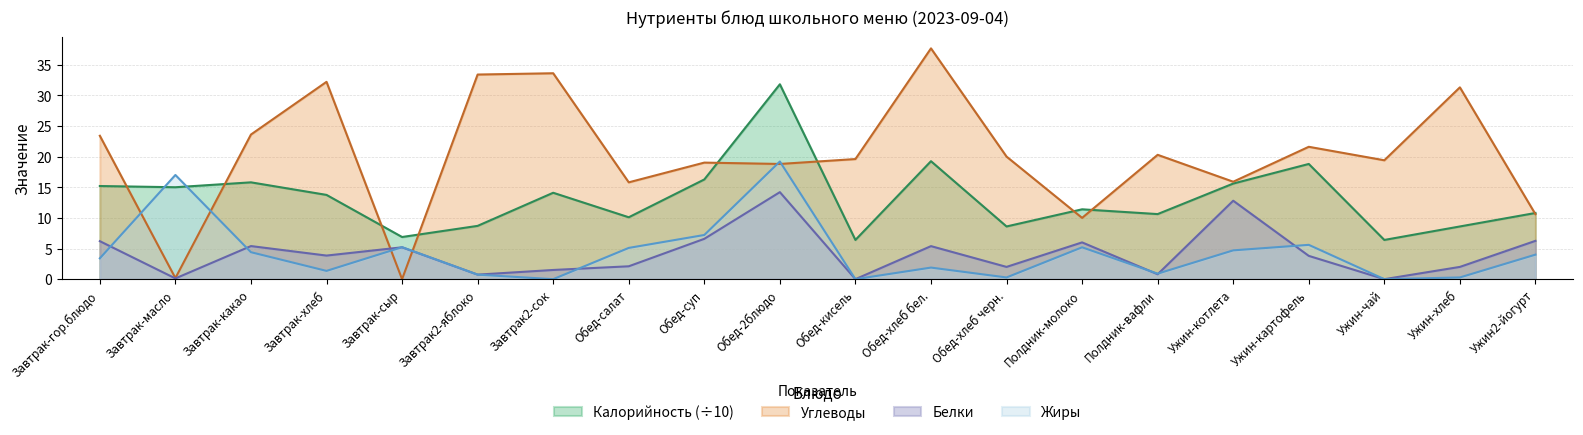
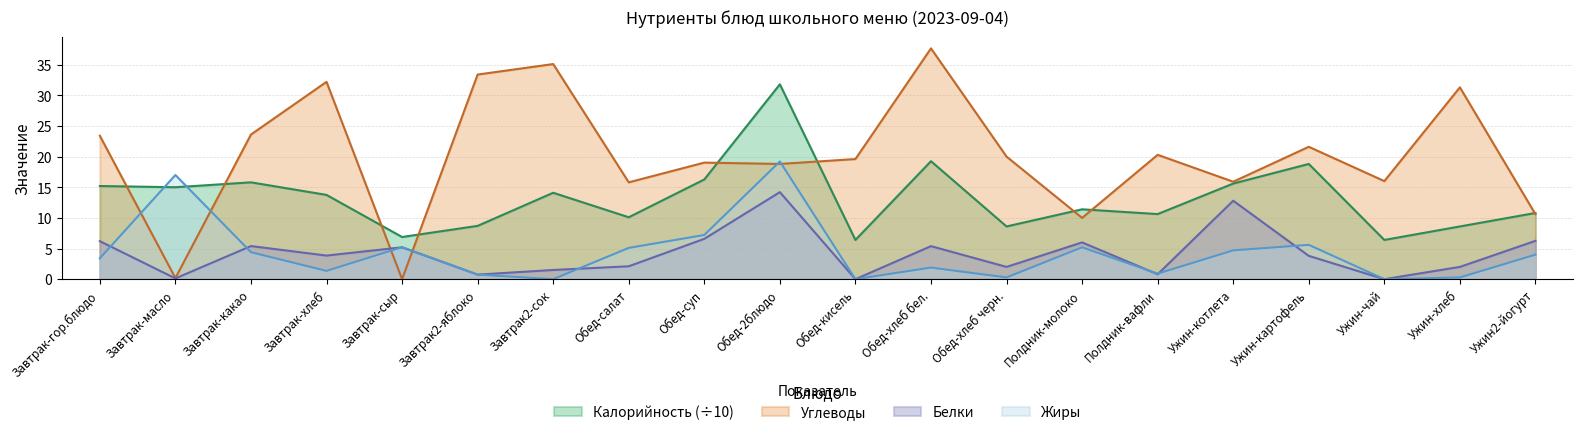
  {
    "Углеводы": {
      "Завтрак-гор.блюдо": 23,
      "Завтрак-какао": 24,
      "Завтрак-хлеб": 32,
      "Завтрак-сыр": 0,
      "Завтрак2-яблоко": 33,
-     "Завтрак2-сок": 34,
+     "Завтрак2-сок": 35,
      "Обед-салат": 16,
      "Обед-суп": 19,
      "Обед-кисель": 20,
      "Обед-хлеб бел.": 38,
      "Обед-хлеб черн.": 20,
      "Полдник-молоко": 10,
      "Полдник-вафли": 20,
      "Ужин-картофель": 22,
-     "Ужин-чай": 19,
+     "Ужин-чай": 16,
      "Ужин-хлеб": 31
    }
  }
